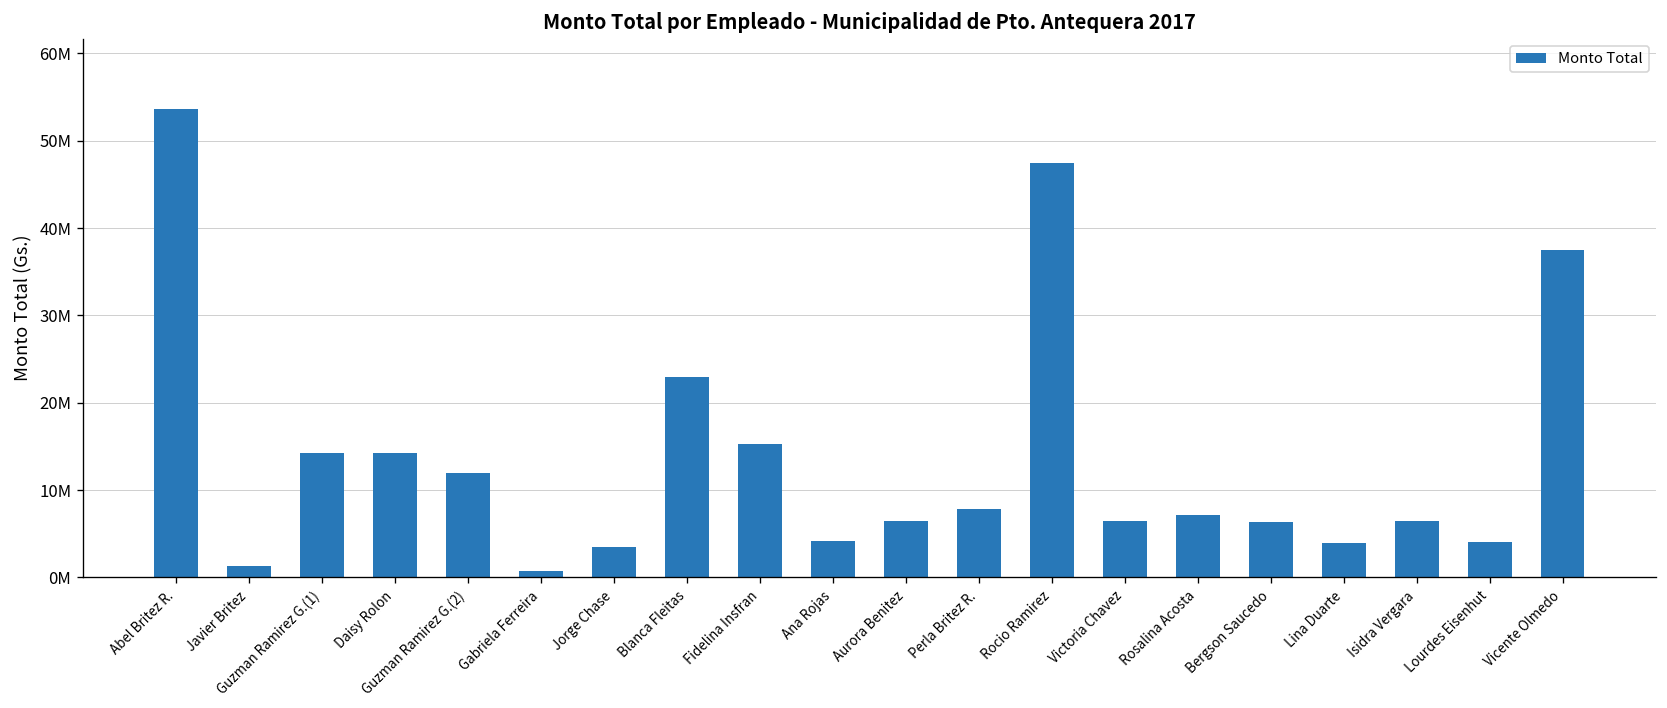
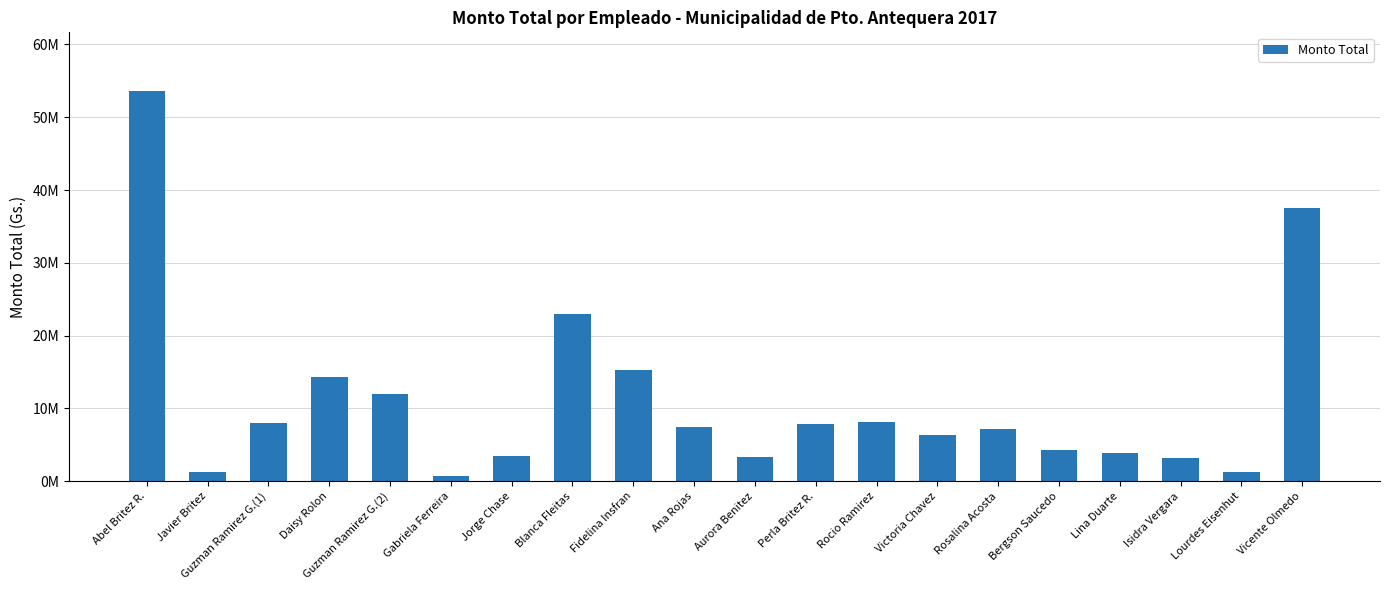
  {
    "Abel Britez R.": 54000000,
    "Javier Britez": 1000000,
-   "Guzman Ramirez G.(1)": 14000000,
+   "Guzman Ramirez G.(1)": 8000000,
    "Daisy Rolon": 14000000,
    "Guzman Ramirez G.(2)": 12000000,
    "Gabriela Ferreira": 1000000,
    "Jorge Chase": 3000000,
    "Blanca Fleitas": 23000000,
    "Fidelina Insfran": 15000000,
-   "Ana Rojas": 4000000,
-   "Aurora Benitez": 7000000,
+   "Ana Rojas": 7000000,
+   "Aurora Benitez": 3000000,
    "Perla Britez R.": 8000000,
-   "Rocio Ramirez": 47000000,
+   "Rocio Ramirez": 8000000,
    "Victoria Chavez": 6000000,
    "Rosalina Acosta": 7000000,
-   "Bergson Saucedo": 6000000,
+   "Bergson Saucedo": 4000000,
    "Lina Duarte": 4000000,
-   "Isidra Vergara": 7000000,
-   "Lourdes Eisenhut": 4000000,
+   "Isidra Vergara": 3000000,
+   "Lourdes Eisenhut": 1000000,
    "Vicente Olmedo": 38000000
  }
